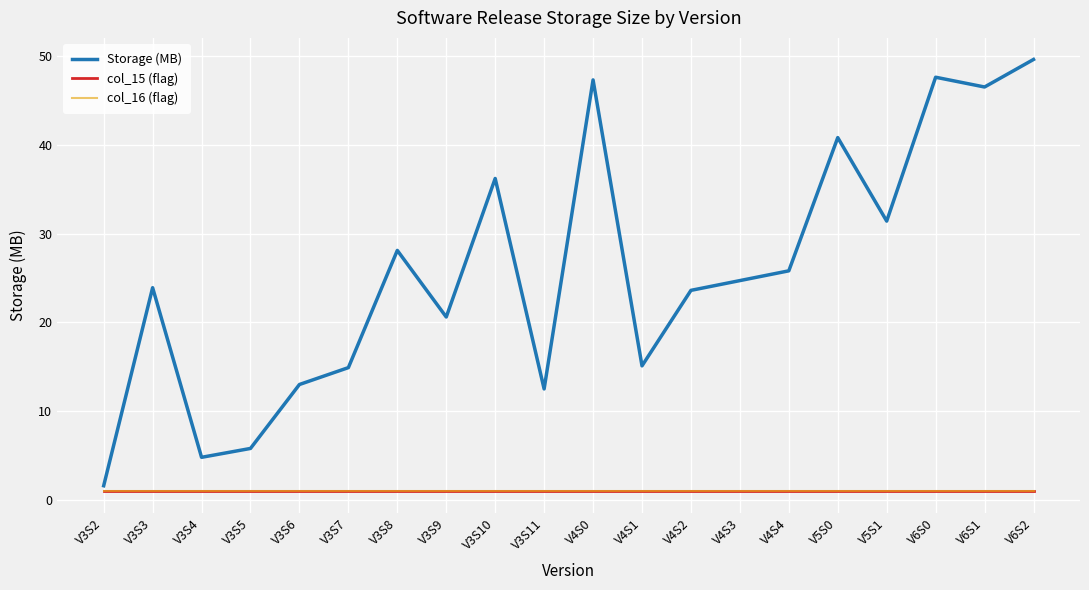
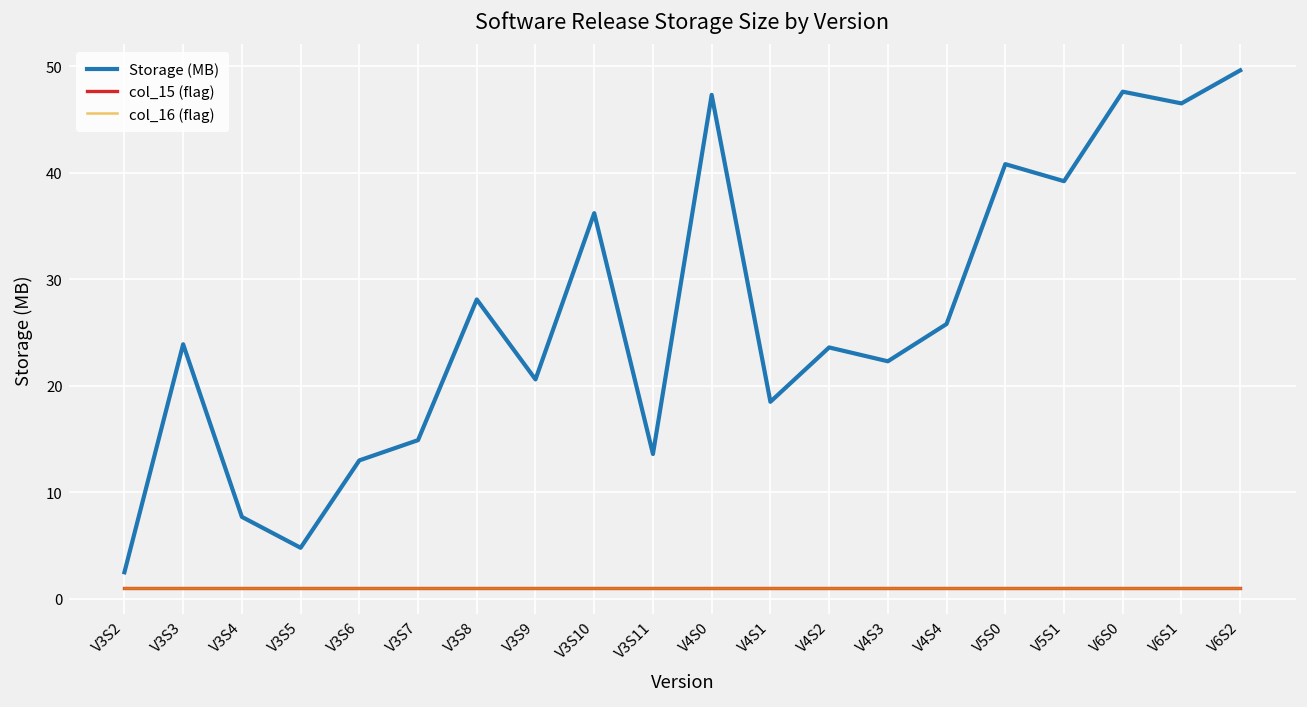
  {
    "Storage (MB)": {
-     "V3S2": 2,
+     "V3S2": 3,
      "V3S3": 24,
-     "V3S4": 5,
-     "V3S5": 6,
+     "V3S4": 8,
+     "V3S5": 5,
      "V3S6": 13,
      "V3S7": 15,
      "V3S8": 28,
      "V3S9": 21,
      "V3S10": 36,
-     "V3S11": 13,
+     "V3S11": 14,
      "V4S0": 47,
-     "V4S1": 15,
+     "V4S1": 19,
      "V4S2": 24,
-     "V4S3": 25,
+     "V4S3": 22,
      "V4S4": 26,
      "V5S0": 41,
-     "V5S1": 31,
+     "V5S1": 39,
      "V6S0": 48,
      "V6S1": 47,
      "V6S2": 50
    },
    "col_16 (flag)": {
      "V3S2": 1,
      "V3S3": 1,
      "V3S4": 1,
      "V3S5": 1,
      "V3S6": 1,
      "V3S7": 1,
      "V3S8": 1,
      "V3S9": 1,
      "V3S10": 1,
      "V3S11": 1,
      "V4S0": 1,
      "V4S1": 1,
      "V4S2": 1,
      "V4S3": 1,
      "V4S4": 1,
      "V5S0": 1,
      "V5S1": 1,
      "V6S0": 1,
      "V6S1": 1,
      "V6S2": 1
    }
  }
